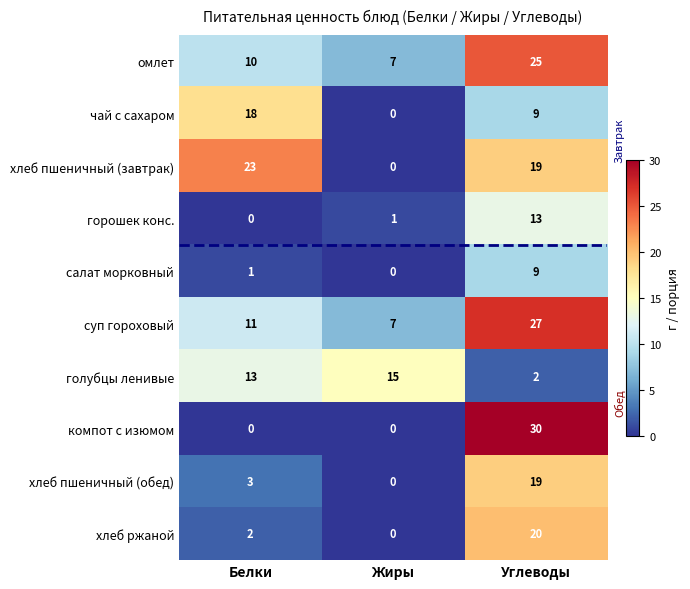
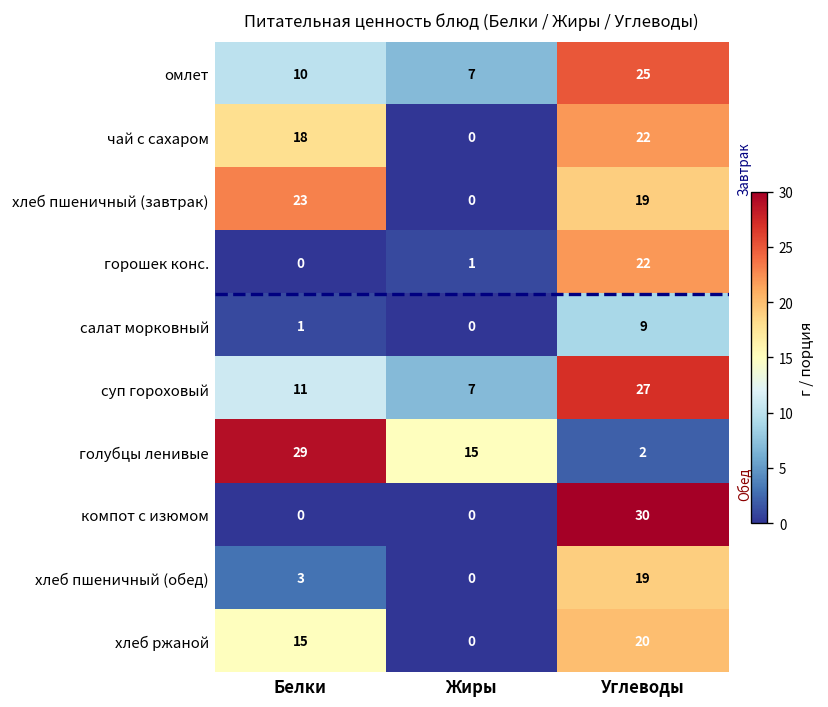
  {
    "омлет": {
      "Белки": 10,
      "Жиры": 7,
      "Углеводы": 25
    },
    "чай с сахаром": {
      "Белки": 18,
      "Жиры": 0,
-     "Углеводы": 9
+     "Углеводы": 22
    },
    "хлеб пшеничный (завтрак)": {
      "Белки": 23,
      "Жиры": 0,
      "Углеводы": 19
    },
    "горошек конс.": {
      "Белки": 0,
      "Жиры": 1,
-     "Углеводы": 13
+     "Углеводы": 22
    },
    "салат морковный": {
      "Белки": 1,
      "Жиры": 0,
      "Углеводы": 9
    },
    "суп гороховый": {
      "Белки": 11,
      "Жиры": 7,
      "Углеводы": 27
    },
    "голубцы ленивые": {
-     "Белки": 13,
+     "Белки": 29,
      "Жиры": 15,
      "Углеводы": 2
    },
    "компот с изюмом": {
      "Белки": 0,
      "Жиры": 0,
      "Углеводы": 30
    },
    "хлеб пшеничный (обед)": {
      "Белки": 3,
      "Жиры": 0,
      "Углеводы": 19
    },
    "хлеб ржаной": {
-     "Белки": 2,
+     "Белки": 15,
      "Жиры": 0,
      "Углеводы": 20
    }
  }
